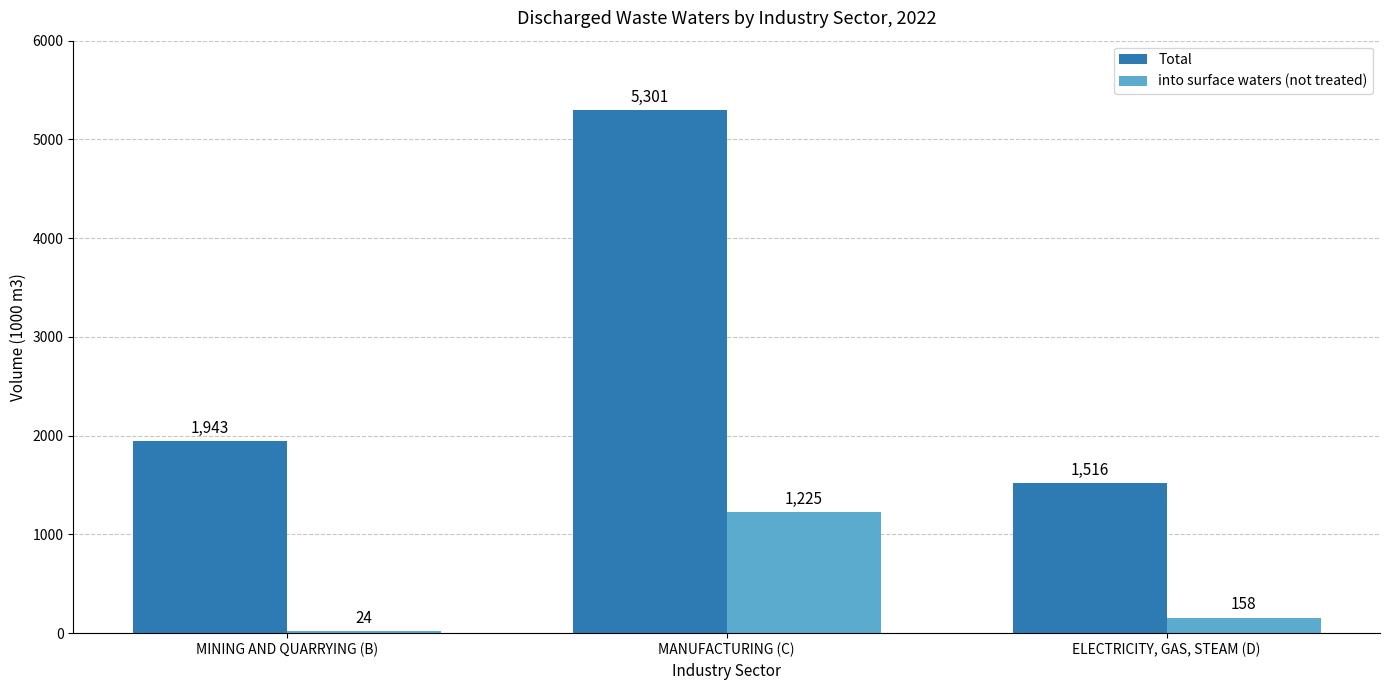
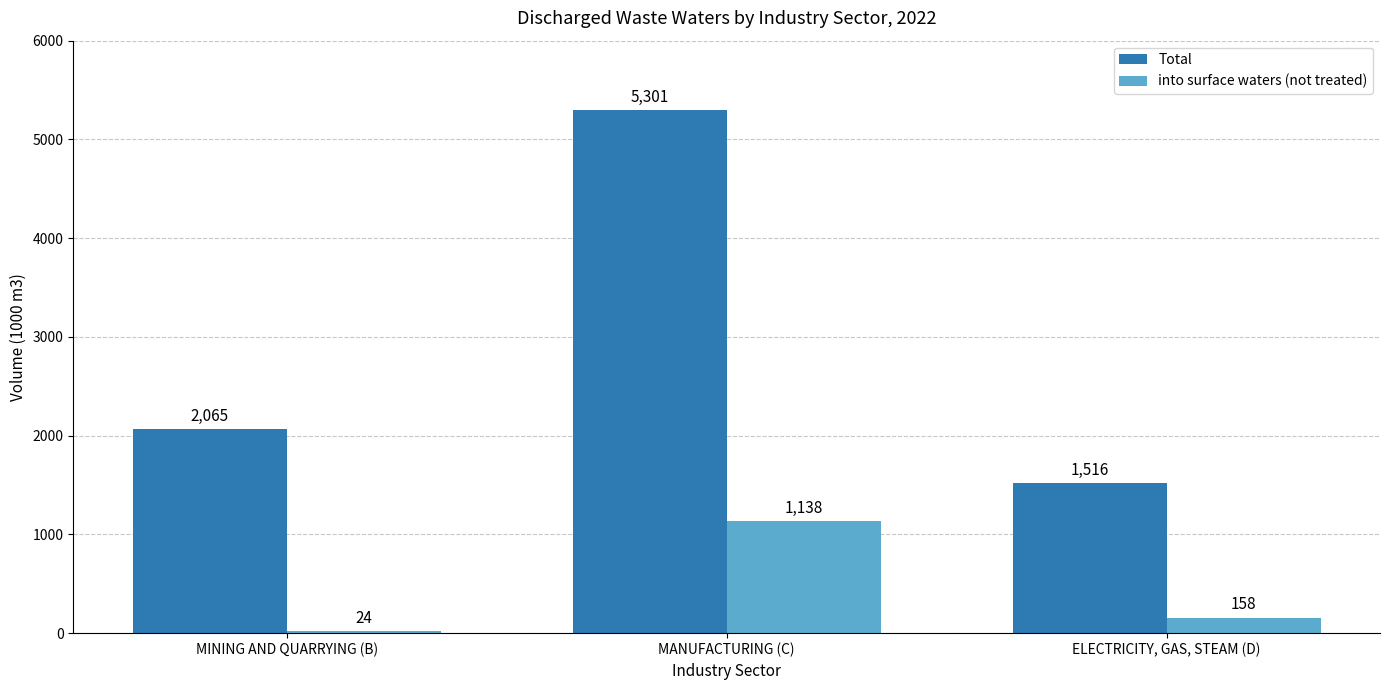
  {
    "Total": {
-     "MINING AND QUARRYING (B)": "1,943",
+     "MINING AND QUARRYING (B)": "2,065",
      "MANUFACTURING (C)": "5,301",
      "ELECTRICITY, GAS, STEAM (D)": "1,516"
    },
    "into surface waters (not treated)": {
      "MINING AND QUARRYING (B)": "24",
-     "MANUFACTURING (C)": "1,225",
+     "MANUFACTURING (C)": "1,138",
      "ELECTRICITY, GAS, STEAM (D)": "158"
    }
  }
